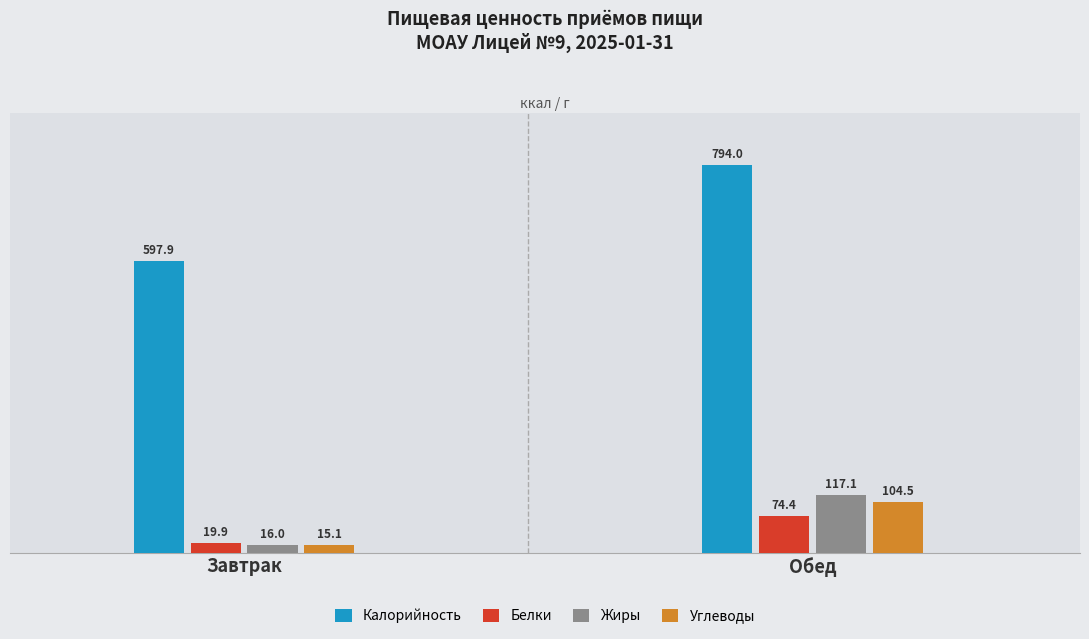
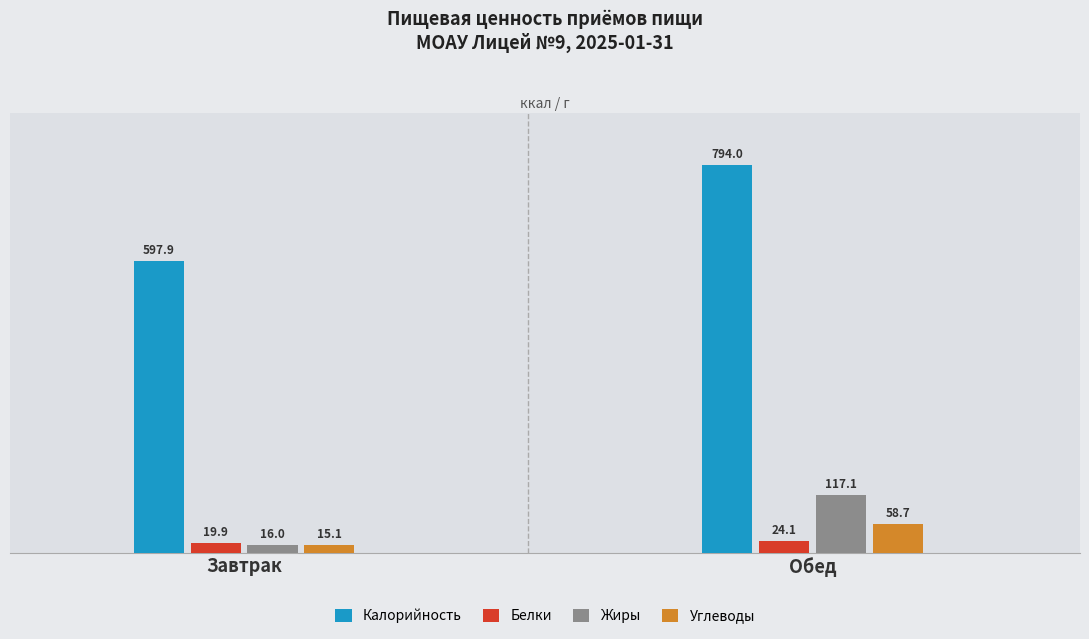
  {
    "Калорийность": {
      "Завтрак": 597.9,
      "Обед": 794.0
    },
    "Белки": {
      "Завтрак": 19.9,
-     "Обед": 74.4
+     "Обед": 24.1
    },
    "Жиры": {
      "Завтрак": 16.0,
      "Обед": 117.1
    },
    "Углеводы": {
      "Завтрак": 15.1,
-     "Обед": 104.5
+     "Обед": 58.7
    }
  }
